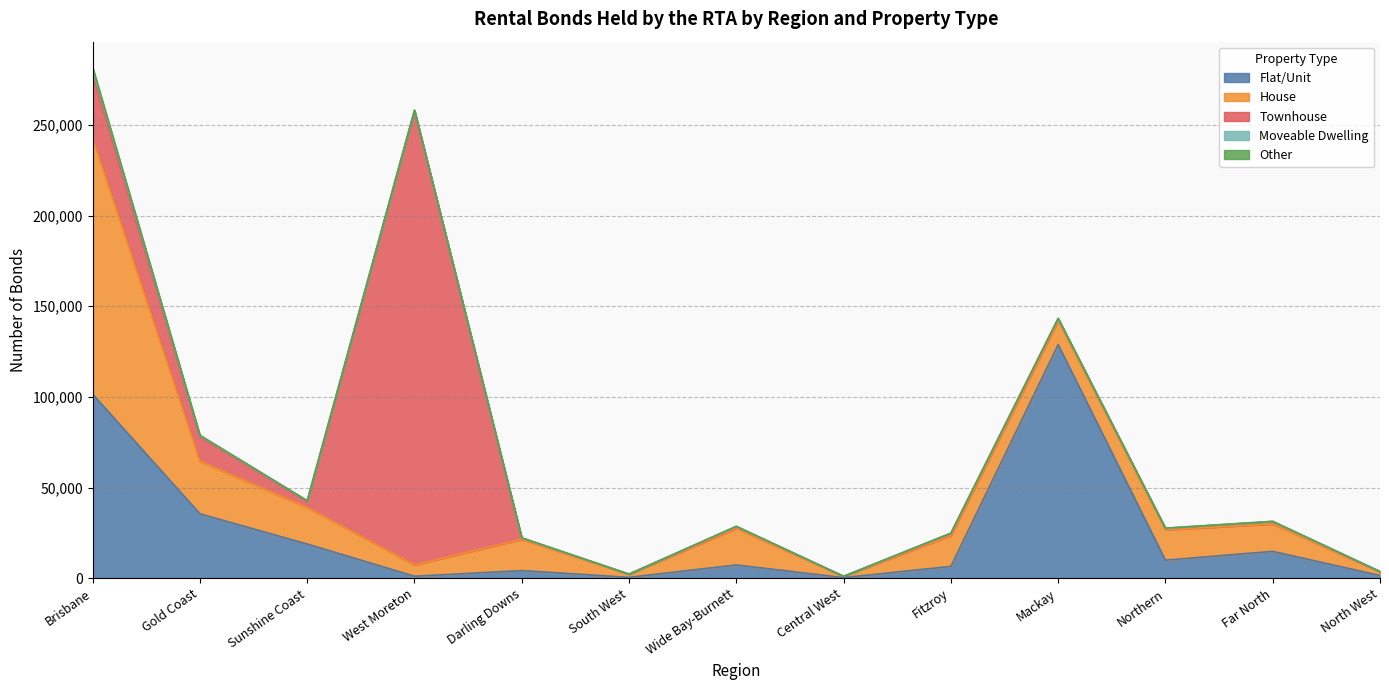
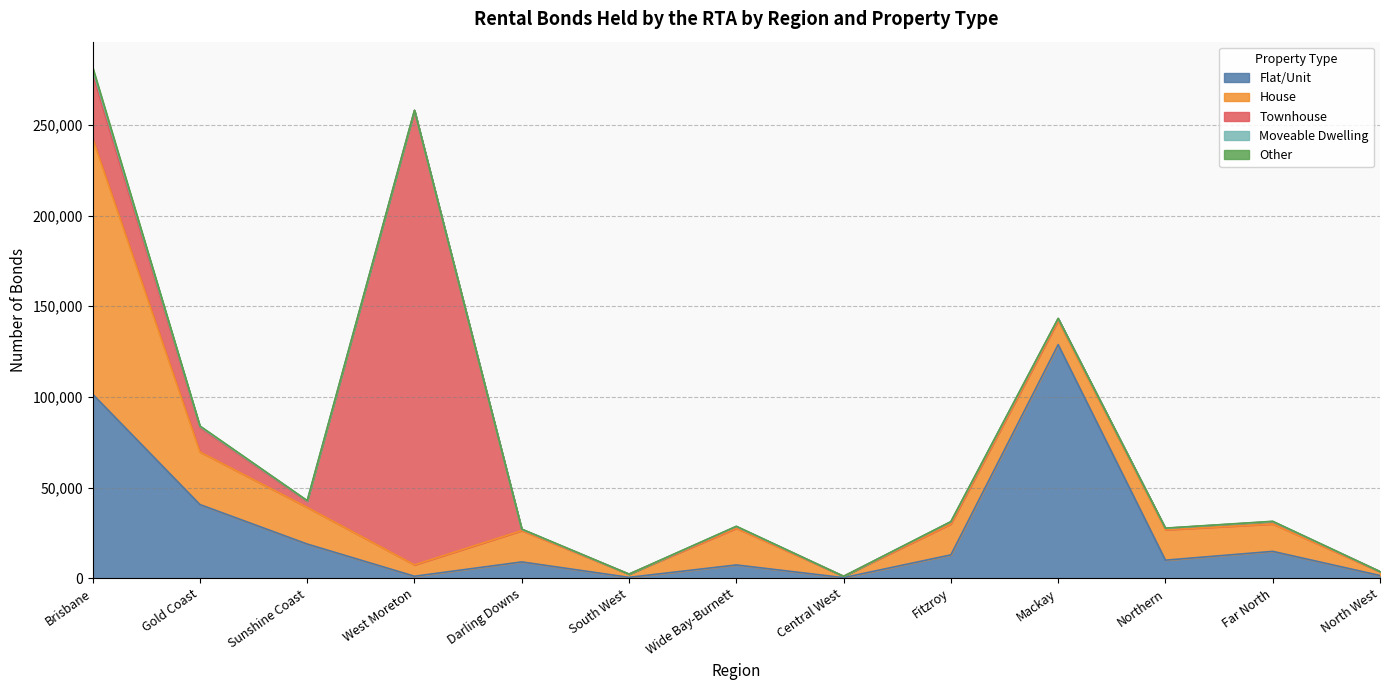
  {
    "Flat/Unit": {
      "Brisbane": "102,000",
-     "Gold Coast": "35,000",
+     "Gold Coast": "41,000",
      "Sunshine Coast": "19,000",
      "West Moreton": "1,000",
-     "Darling Downs": "4,000",
+     "Darling Downs": "9,000",
      "South West": "0",
      "Wide Bay-Burnett": "7,000",
-     "Fitzroy": "7,000",
+     "Fitzroy": "13,000",
      "Mackay": "129,000",
      "Northern": "10,000",
      "Far North": "15,000",
      "North West": "1,000"
    },
    "House": {
      "Brisbane": "141,000",
      "Gold Coast": "29,000",
      "Sunshine Coast": "20,000",
      "West Moreton": "6,000"
    },
    "Townhouse": {
      "Brisbane": "35,000"
    }
  }
